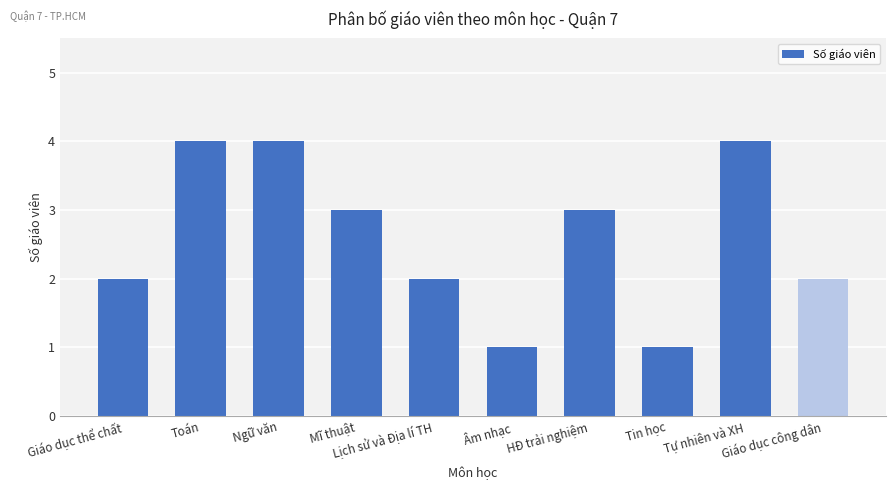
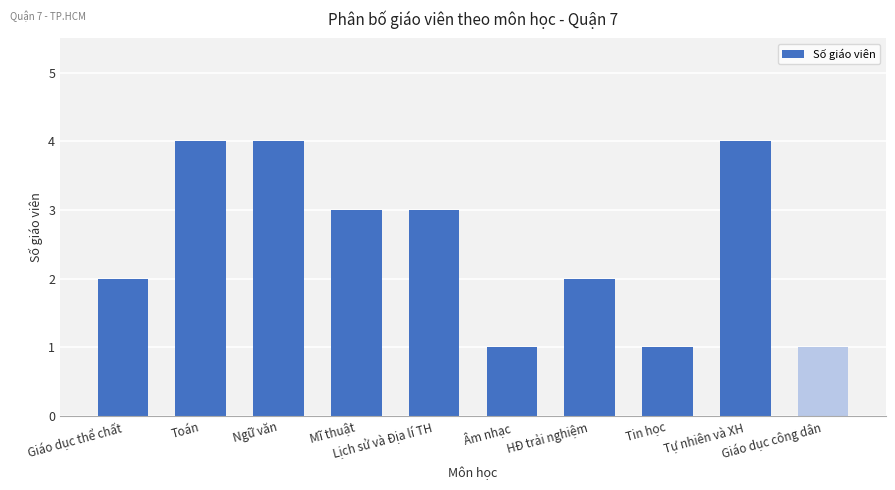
  {
    "Giáo dục thể chất": 2,
    "Toán": 4,
    "Ngữ văn": 4,
    "Mĩ thuật": 3,
-   "Lịch sử và Địa lí TH": 2,
+   "Lịch sử và Địa lí TH": 3,
    "Âm nhạc": 1,
-   "HĐ trải nghiệm": 3,
+   "HĐ trải nghiệm": 2,
    "Tin học": 1,
    "Tự nhiên và XH": 4,
-   "Giáo dục công dân": 2
+   "Giáo dục công dân": 1
  }
